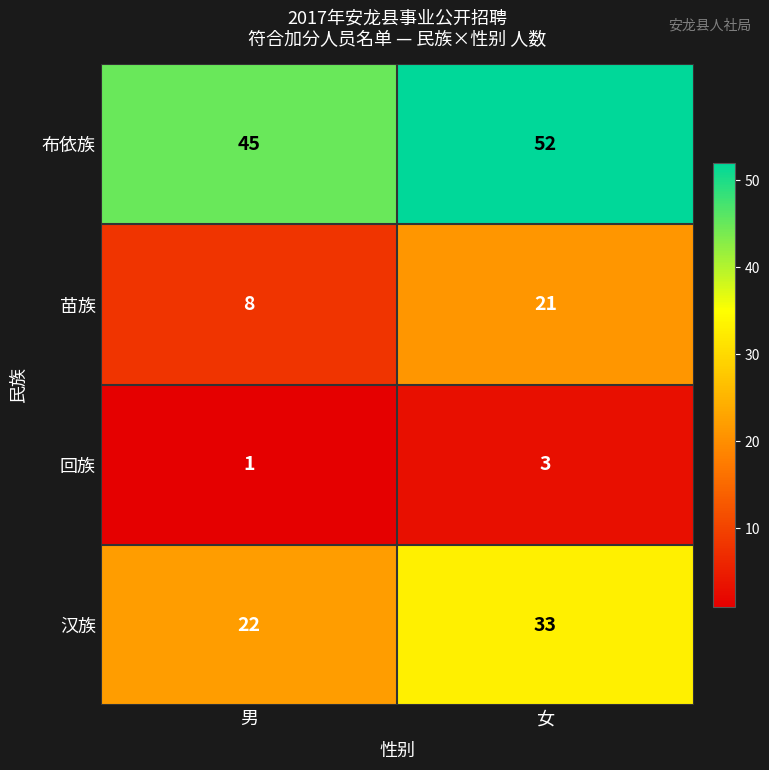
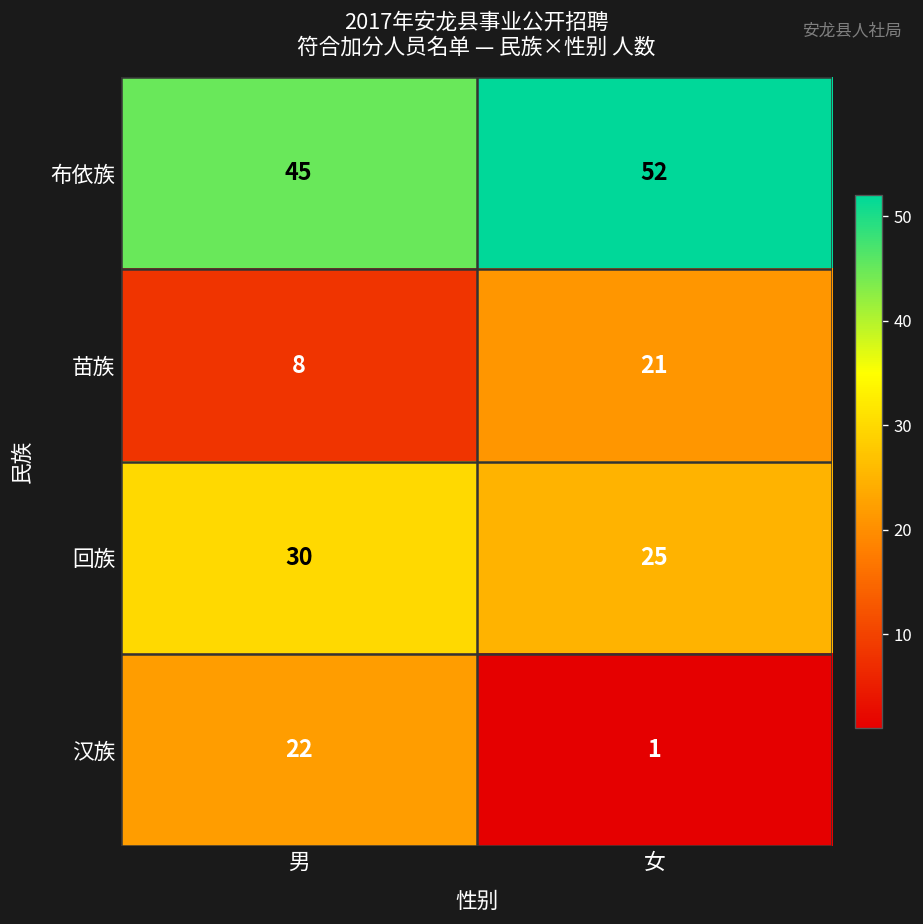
  {
    "布依族": {
      "男": 45,
      "女": 52
    },
    "苗族": {
      "男": 8,
      "女": 21
    },
    "回族": {
-     "男": 1,
-     "女": 3
+     "男": 30,
+     "女": 25
    },
    "汉族": {
      "男": 22,
-     "女": 33
+     "女": 1
    }
  }
